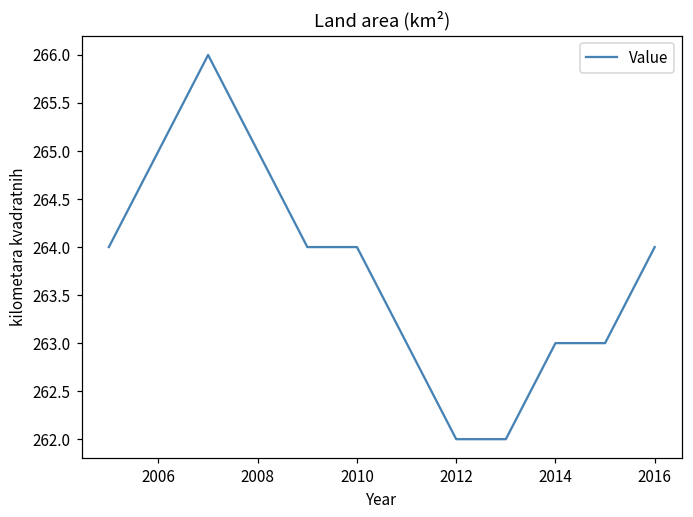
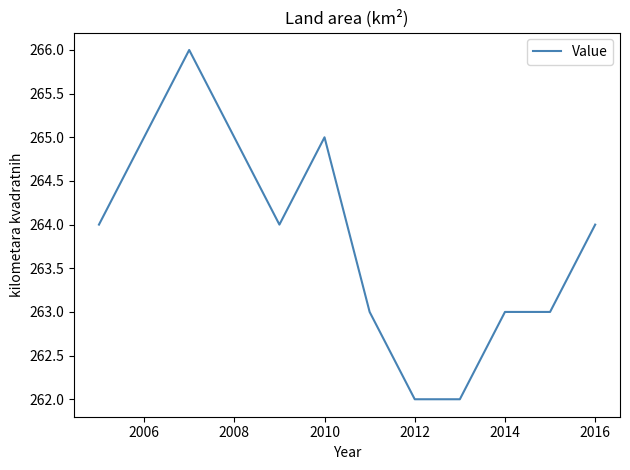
  {
    "2006": 265,
    "2008": 265,
-   "2010": 264,
+   "2010": 265,
    "2012": 262,
    "2014": 263,
    "2016": 264
  }
